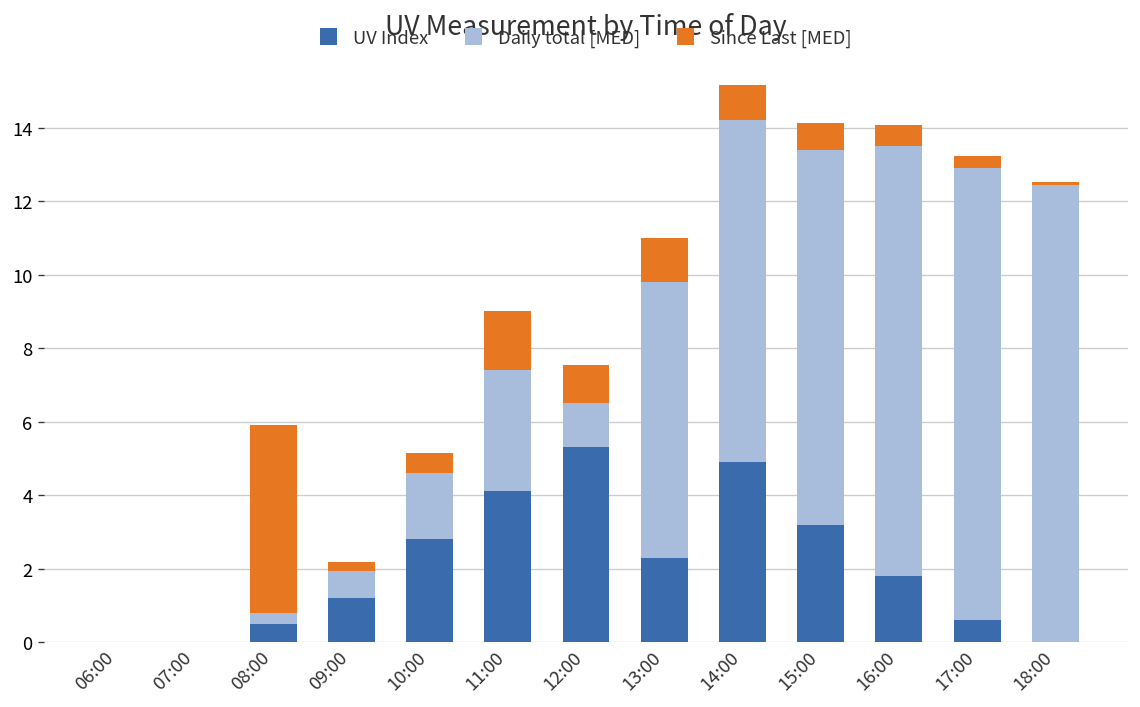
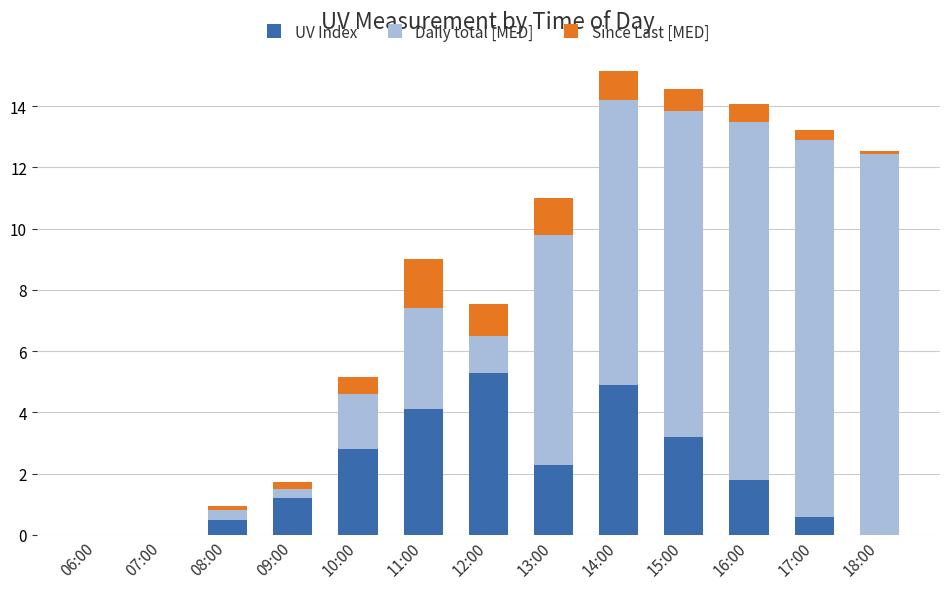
  {
    "UV Index": {
      "06:00": 0.0,
      "07:00": 0.0,
      "08:00": 0.5,
      "09:00": 1.2,
      "10:00": 2.8,
      "11:00": 4.1,
      "12:00": 5.3,
      "13:00": 2.3,
      "14:00": 4.9,
      "15:00": 3.2,
      "16:00": 1.8,
      "17:00": 0.6,
      "18:00": 0.0
    },
    "Daily total [MED]": {
      "06:00": 0.0,
      "07:00": 0.0,
      "08:00": 0.3,
-     "09:00": 0.8,
+     "09:00": 0.3,
      "10:00": 1.8,
      "11:00": 3.3,
      "12:00": 1.2,
      "13:00": 7.5,
      "14:00": 9.3,
-     "15:00": 10.2,
+     "15:00": 10.6,
      "16:00": 11.7,
      "17:00": 12.3,
      "18:00": 12.5
    },
    "Since Last [MED]": {
      "06:00": 0.0,
      "07:00": 0.0,
-     "08:00": 5.1,
+     "08:00": 0.2,
      "09:00": 0.2,
      "10:00": 0.6,
      "11:00": 1.6,
      "12:00": 1.0,
      "13:00": 1.2,
      "14:00": 1.0,
      "15:00": 0.7,
      "16:00": 0.6,
      "17:00": 0.3
    }
  }
